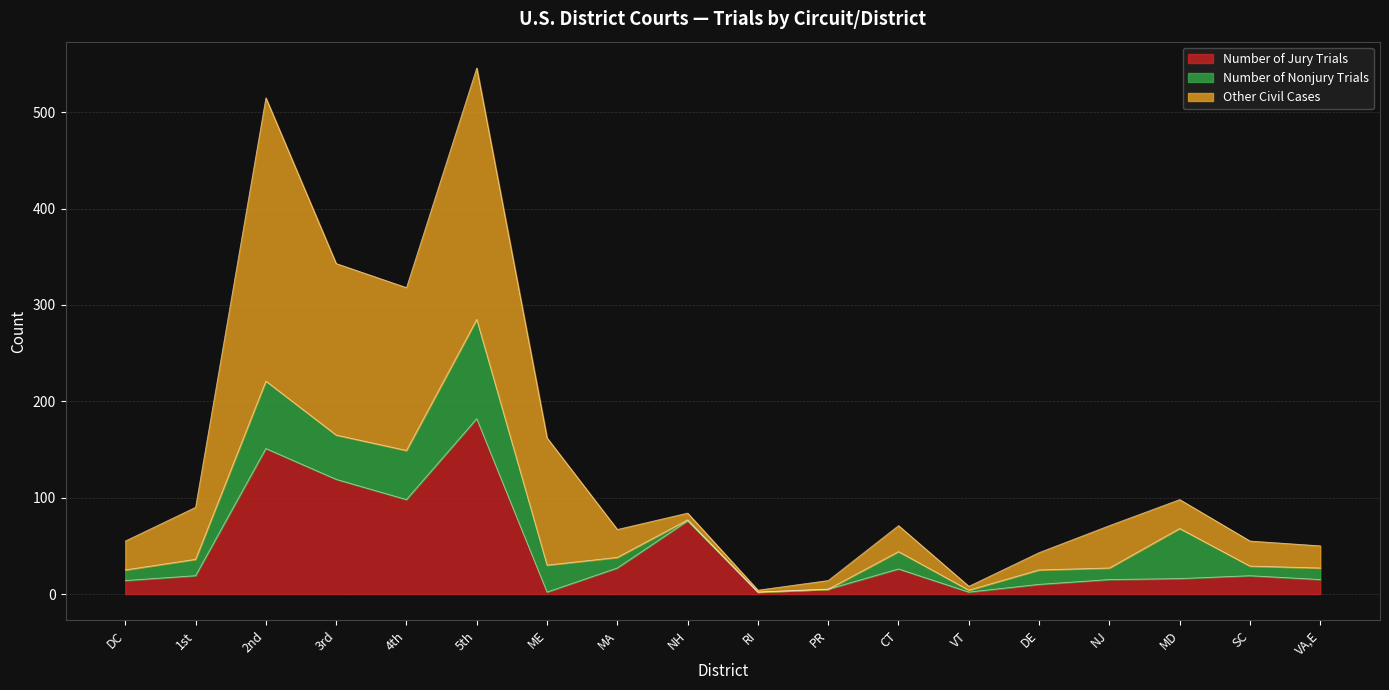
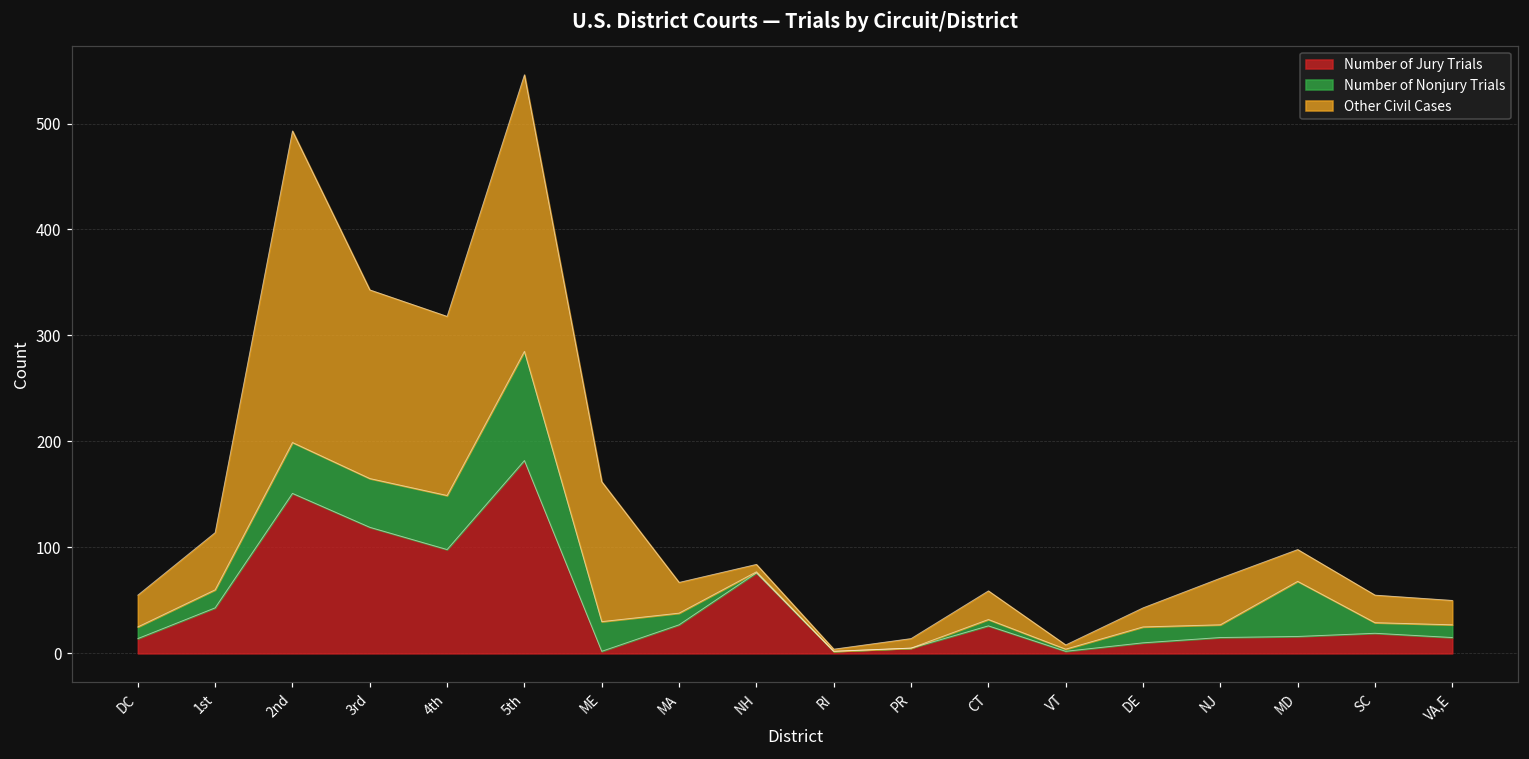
  {
    "Number of Jury Trials": {
      "DC": 10,
-     "1st": 20,
+     "1st": 40,
      "2nd": 150,
      "3rd": 120,
      "4th": 100,
      "5th": 180,
      "ME": 0,
      "MA": 30,
      "CT": 30,
      "DE": 10,
      "NJ": 20,
      "MD": 20,
      "SC": 20,
      "VA,E": 20
    },
    "Number of Nonjury Trials": {
      "DC": 10,
      "1st": 20,
-     "2nd": 70,
+     "2nd": 50,
      "3rd": 50,
      "4th": 50,
      "5th": 100,
      "ME": 30,
      "MA": 10,
-     "CT": 20,
+     "CT": 10,
      "DE": 20,
      "NJ": 10,
      "MD": 50,
      "SC": 10,
      "VA,E": 10
    },
    "Other Civil Cases": {
      "DC": 30,
      "1st": 50,
      "2nd": 290,
      "3rd": 180,
      "4th": 170,
      "5th": 260,
      "ME": 130,
      "MA": 30,
      "NH": 10,
      "PR": 10,
      "CT": 30,
      "VT": 0,
      "DE": 20,
      "NJ": 40,
      "MD": 30,
      "SC": 30,
      "VA,E": 20
    }
  }
